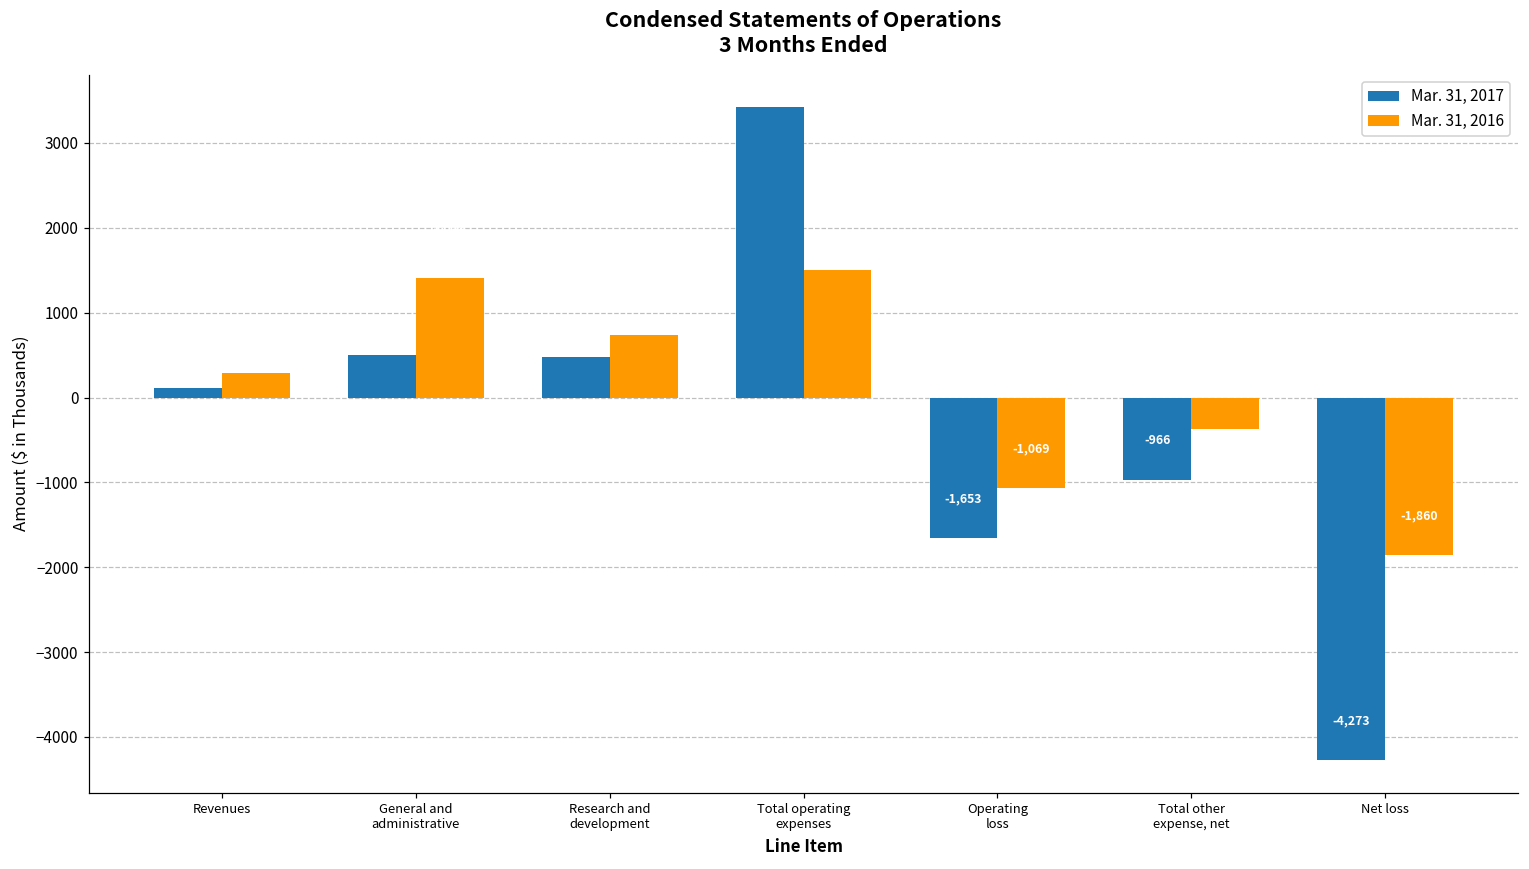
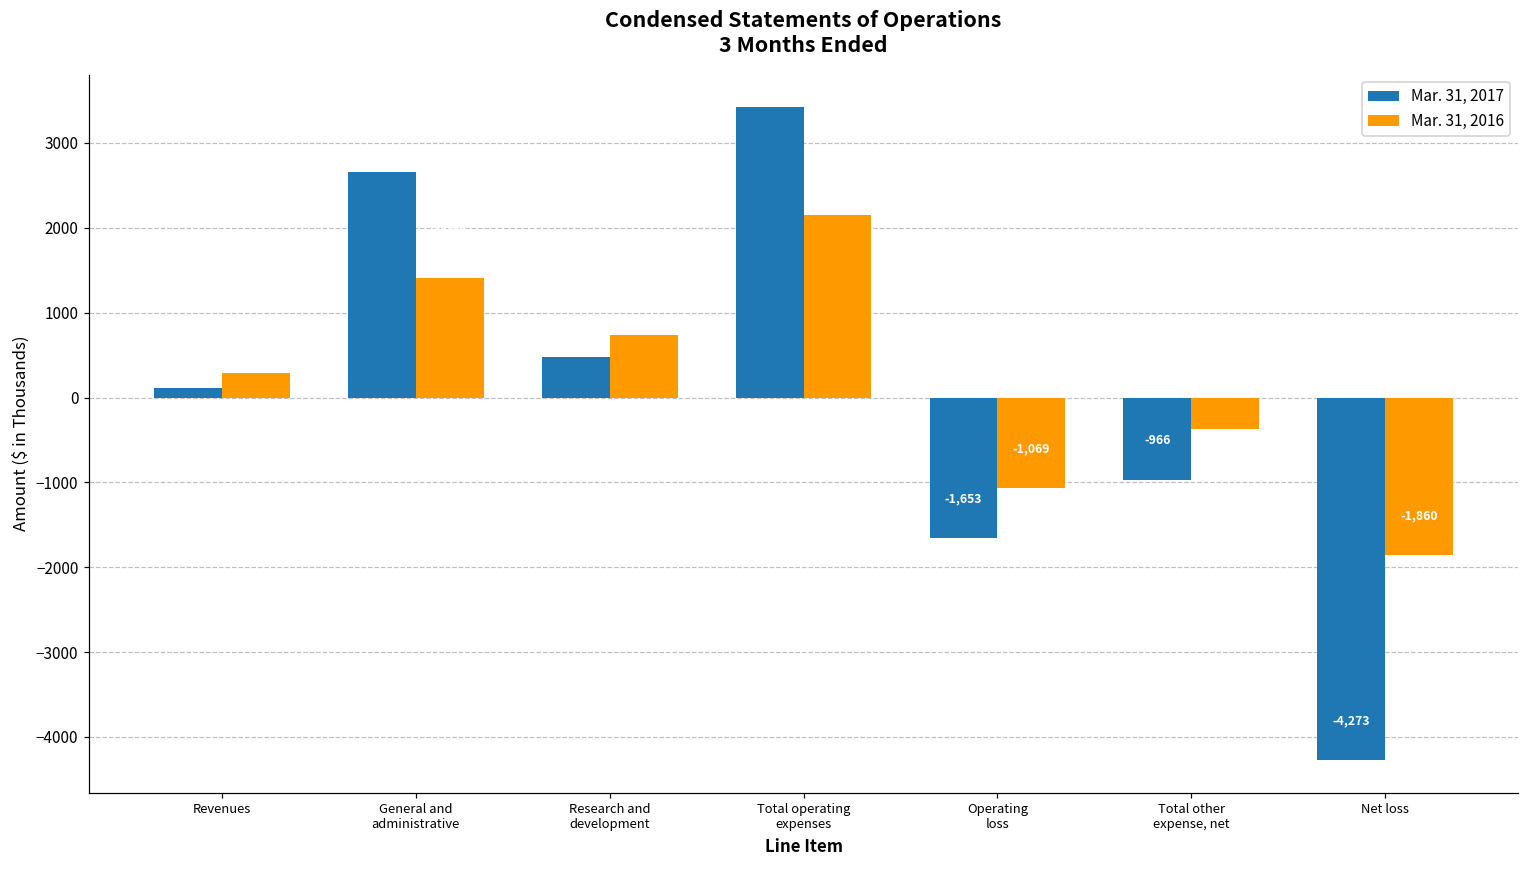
  {
    "Mar. 31, 2017": {
      "Revenues": 100,
-     "General and administrative": 500,
+     "General and administrative": 2700,
      "Research and development": 500,
      "Total operating expenses": 3400
    },
    "Mar. 31, 2016": {
      "Revenues": 300,
      "General and administrative": 1400,
      "Research and development": 700,
-     "Total operating expenses": 1500,
+     "Total operating expenses": 2100,
      "Total other expense, net": -400
    }
  }
